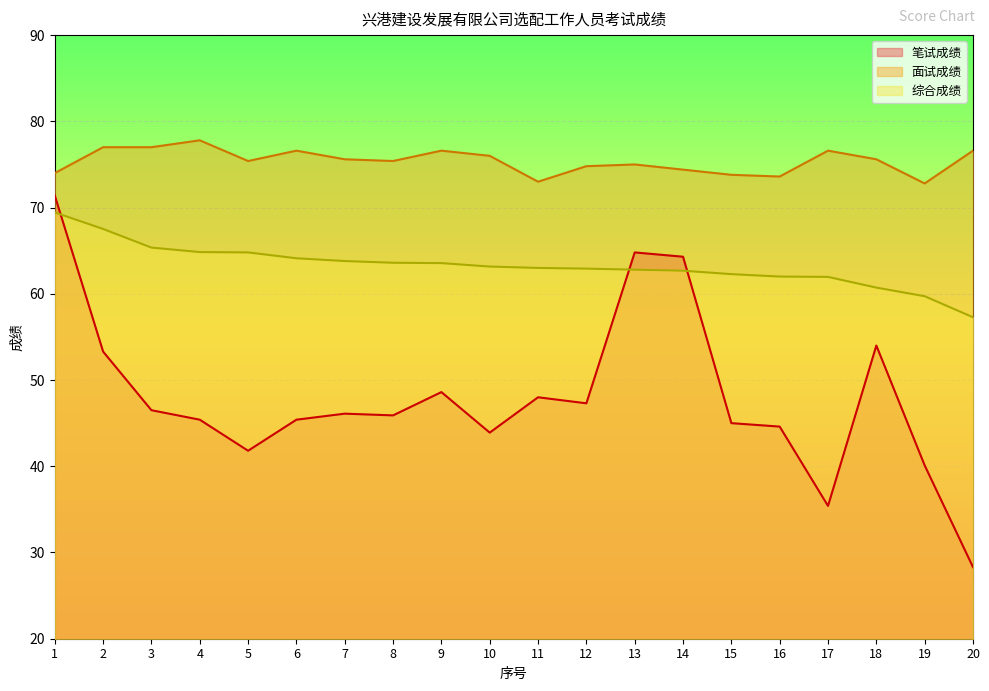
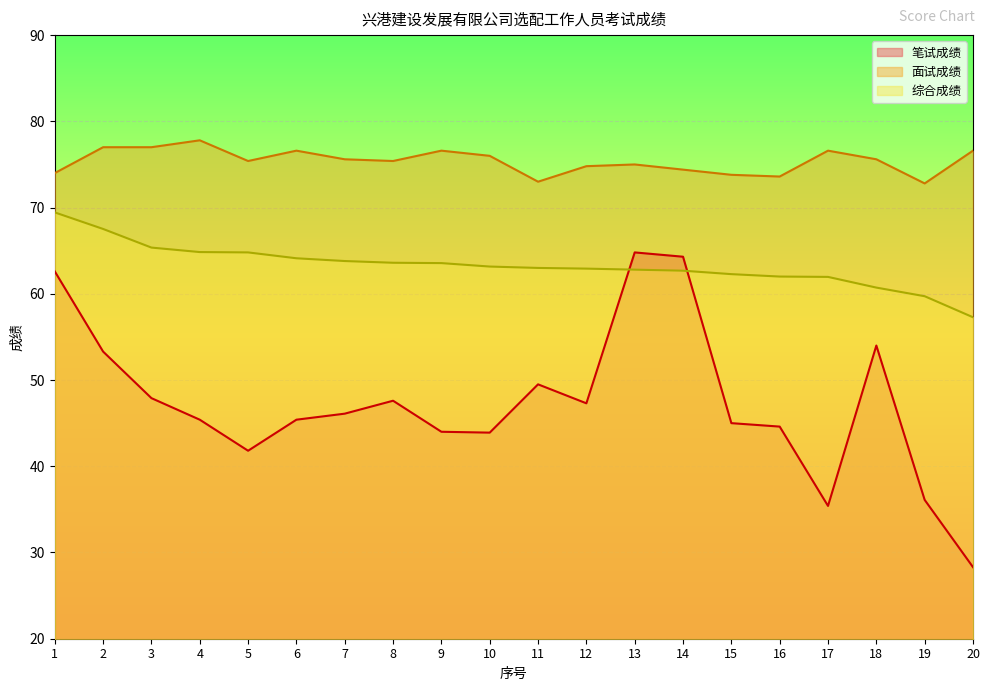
  {
    "笔试成绩": {
-     "1": 71,
+     "1": 63,
      "2": 53,
-     "3": 47,
+     "3": 48,
      "4": 45,
      "5": 42,
      "6": 45,
      "7": 46,
-     "8": 46,
-     "9": 49,
+     "8": 48,
+     "9": 44,
      "10": 44,
-     "11": 48,
+     "11": 50,
      "12": 47,
      "13": 65,
      "14": 64,
      "15": 45,
      "16": 45,
      "17": 35,
      "18": 54,
-     "19": 40,
+     "19": 36,
      "20": 28
    }
  }
